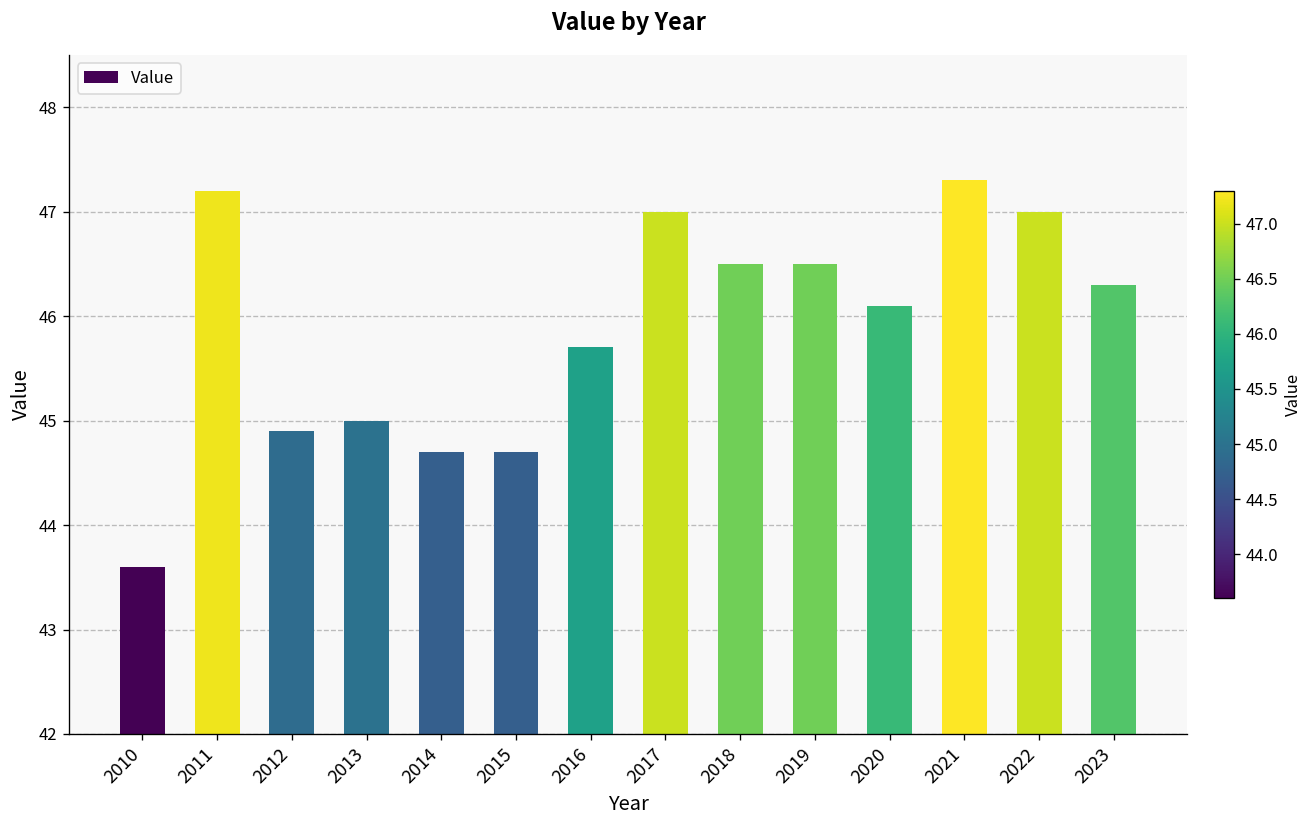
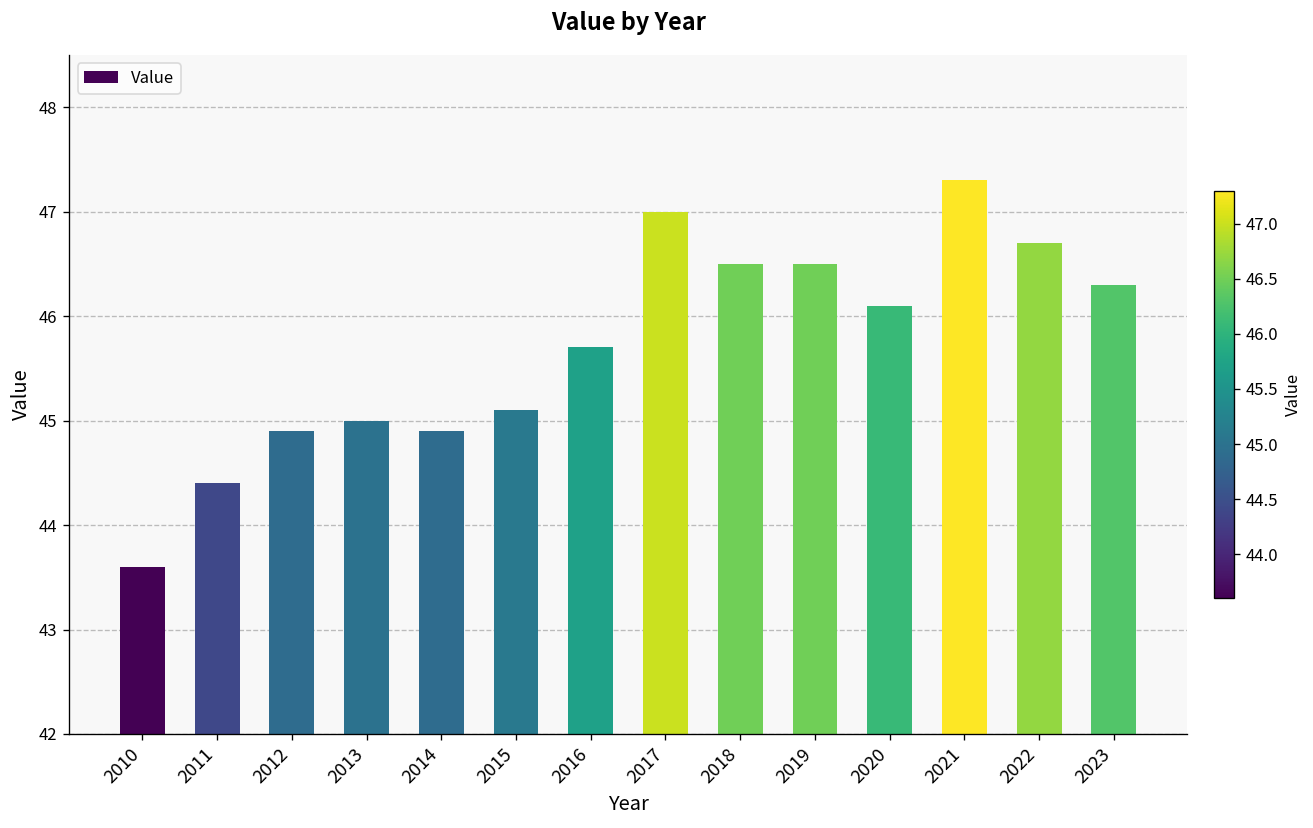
  {
    "2010": 43.6,
-   "2011": 47.2,
+   "2011": 44.4,
    "2012": 44.9,
    "2013": 45.0,
-   "2014": 44.7,
-   "2015": 44.7,
+   "2014": 44.9,
+   "2015": 45.1,
    "2016": 45.7,
    "2017": 47.0,
    "2018": 46.5,
    "2019": 46.5,
    "2020": 46.1,
    "2021": 47.3,
-   "2022": 47.0,
+   "2022": 46.7,
    "2023": 46.3
  }
